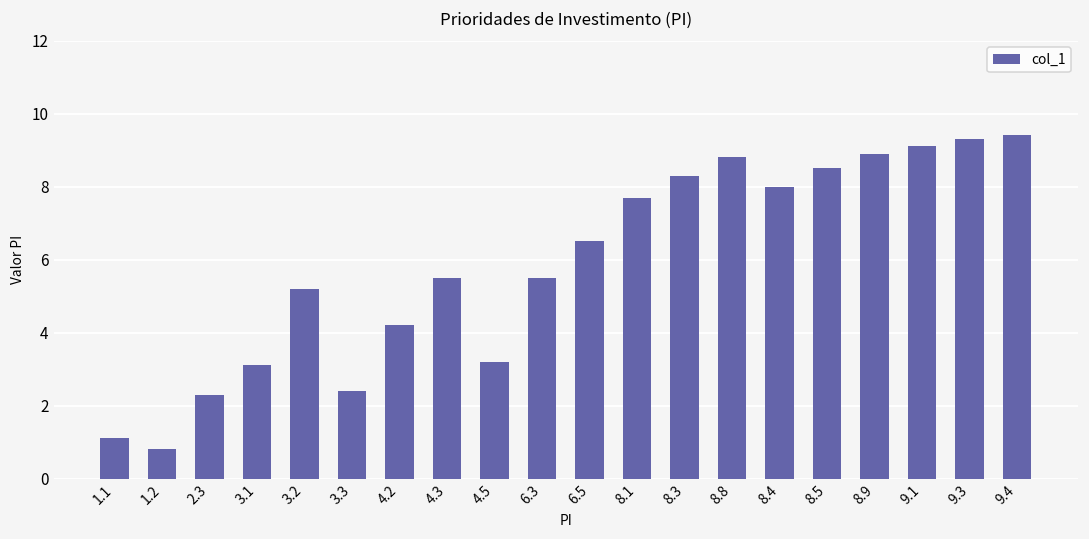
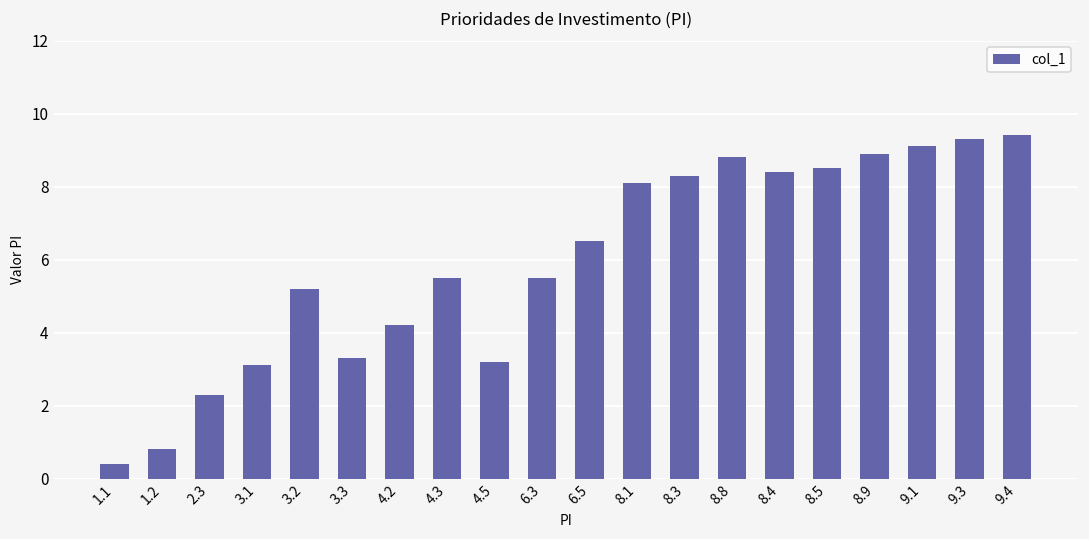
  {
-   "1.1": 1.1,
+   "1.1": 0.4,
    "1.2": 0.8,
    "2.3": 2.3,
    "3.1": 3.1,
    "3.2": 5.2,
-   "3.3": 2.4,
+   "3.3": 3.3,
    "4.2": 4.2,
    "4.3": 5.5,
    "4.5": 3.2,
    "6.3": 5.5,
    "6.5": 6.5,
-   "8.1": 7.7,
+   "8.1": 8.1,
    "8.3": 8.3,
    "8.8": 8.8,
-   "8.4": 8.0,
+   "8.4": 8.4,
    "8.5": 8.5,
    "8.9": 8.9,
    "9.1": 9.1,
    "9.3": 9.3,
    "9.4": 9.4
  }
